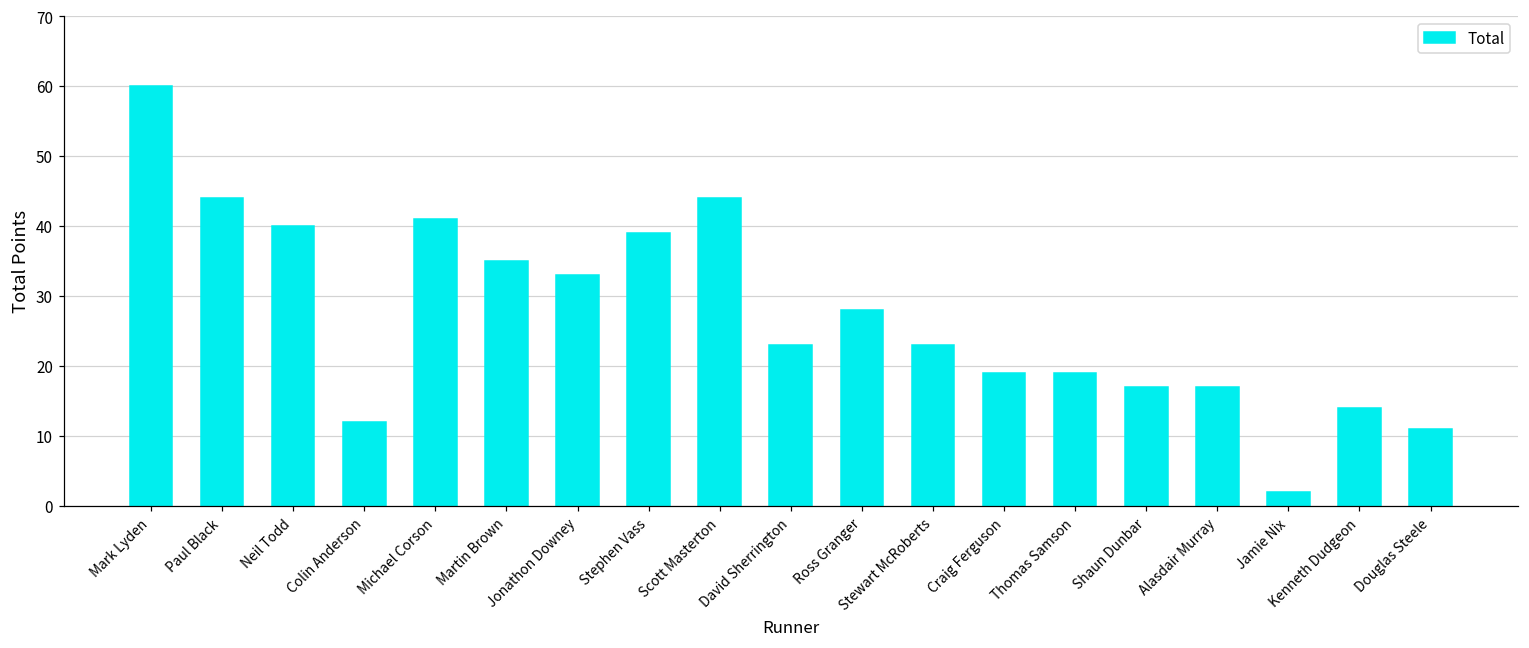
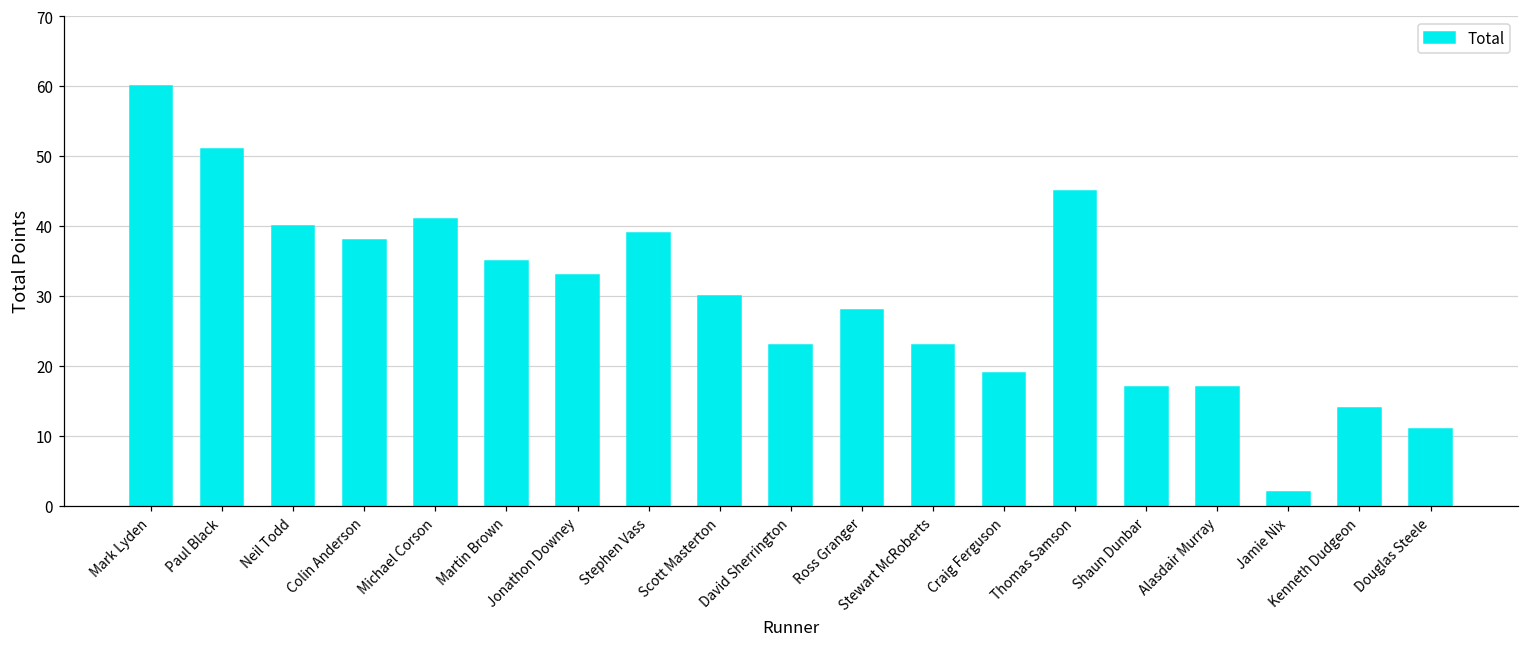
  {
    "Mark Lyden": 60,
-   "Paul Black": 44,
+   "Paul Black": 51,
    "Neil Todd": 40,
-   "Colin Anderson": 12,
+   "Colin Anderson": 38,
    "Michael Corson": 41,
    "Martin Brown": 35,
    "Jonathon Downey": 33,
    "Stephen Vass": 39,
-   "Scott Masterton": 44,
+   "Scott Masterton": 30,
    "David Sherrington": 23,
    "Ross Granger": 28,
    "Stewart McRoberts": 23,
    "Craig Ferguson": 19,
-   "Thomas Samson": 19,
+   "Thomas Samson": 45,
    "Shaun Dunbar": 17,
    "Alasdair Murray": 17,
    "Jamie Nix": 2,
    "Kenneth Dudgeon": 14,
    "Douglas Steele": 11
  }
